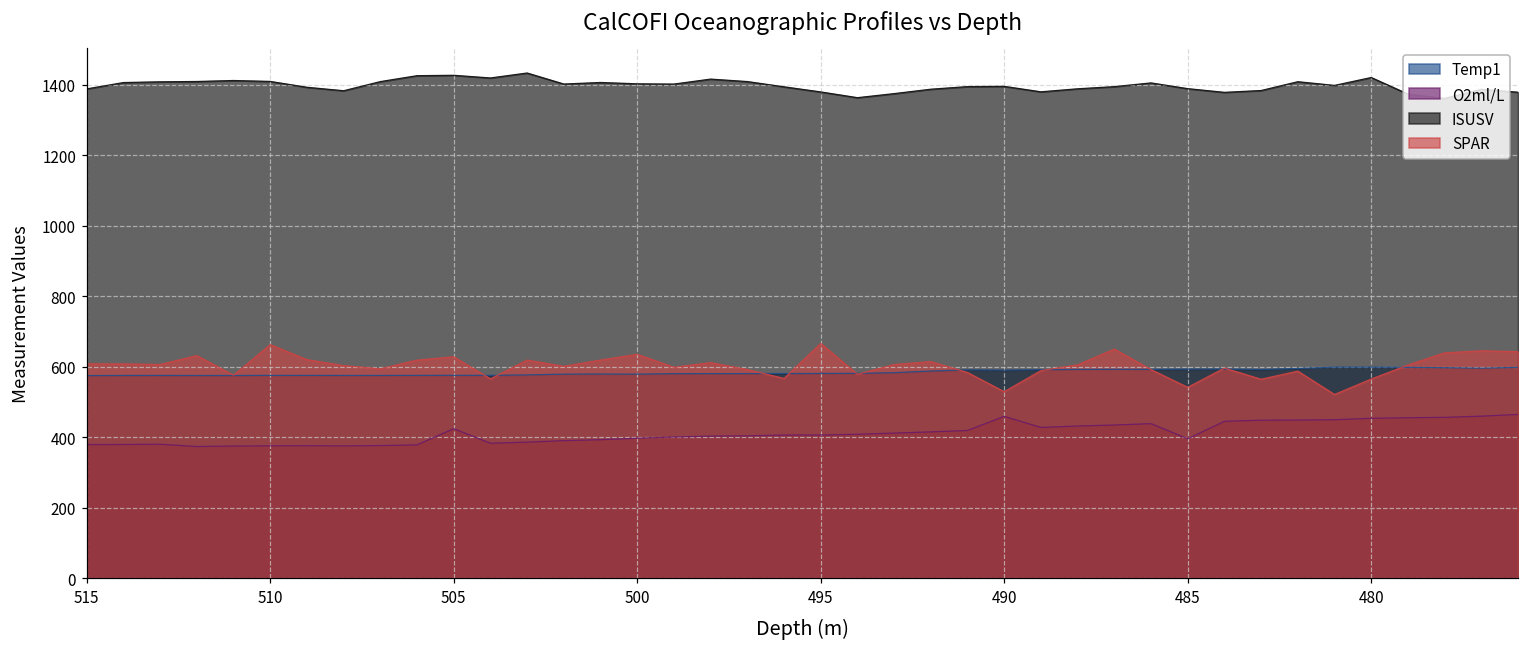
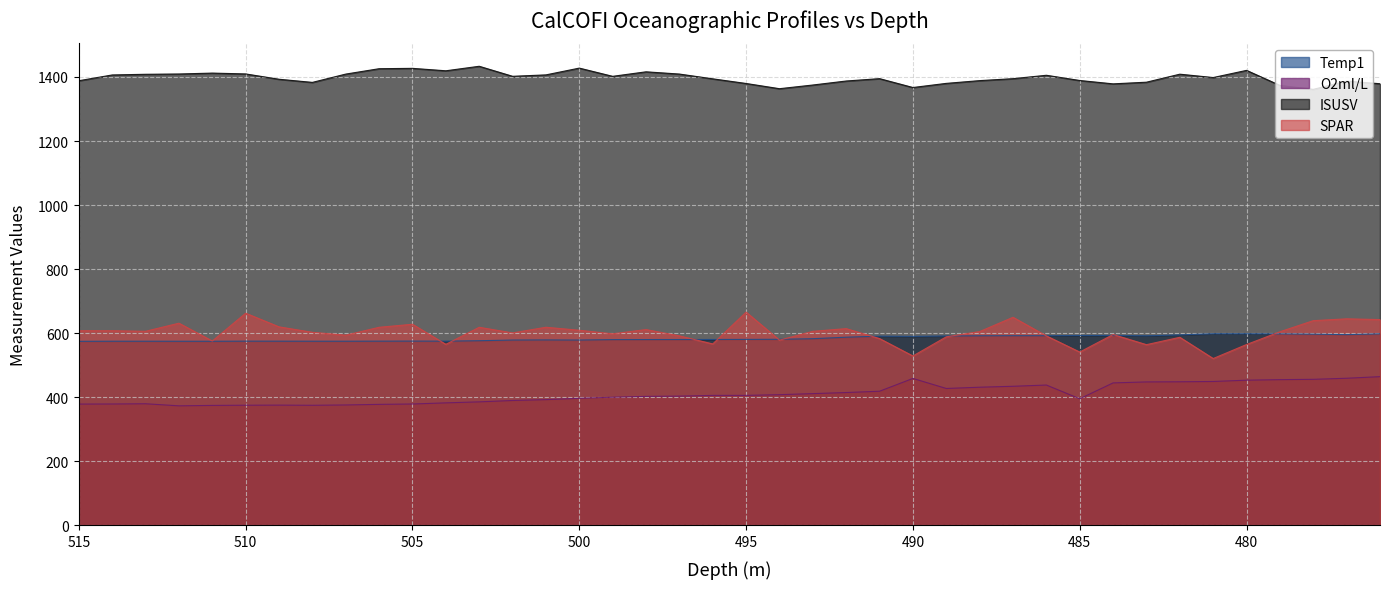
  {
    "Temp1": {
      "515": 570,
      "510": 580,
      "505": 580,
      "500": 580,
      "495": 580,
      "490": 590,
      "485": 590,
      "480": 600
    },
    "O2ml/L": {
      "515": 380,
      "510": 380,
-     "505": 420,
+     "505": 380,
      "500": 400,
      "495": 410,
      "490": 460,
      "485": 400,
      "480": 450
    },
    "ISUSV": {
      "515": 1390,
      "510": 1410,
      "505": 1430,
-     "500": 1400,
+     "500": 1430,
      "495": 1380,
-     "490": 1400,
+     "490": 1370,
      "485": 1390,
      "480": 1420
    },
    "SPAR": {
      "515": 610,
      "510": 660,
      "505": 630,
-     "500": 640,
+     "500": 610,
      "495": 670,
      "490": 530,
      "485": 540,
      "480": 560
    }
  }
